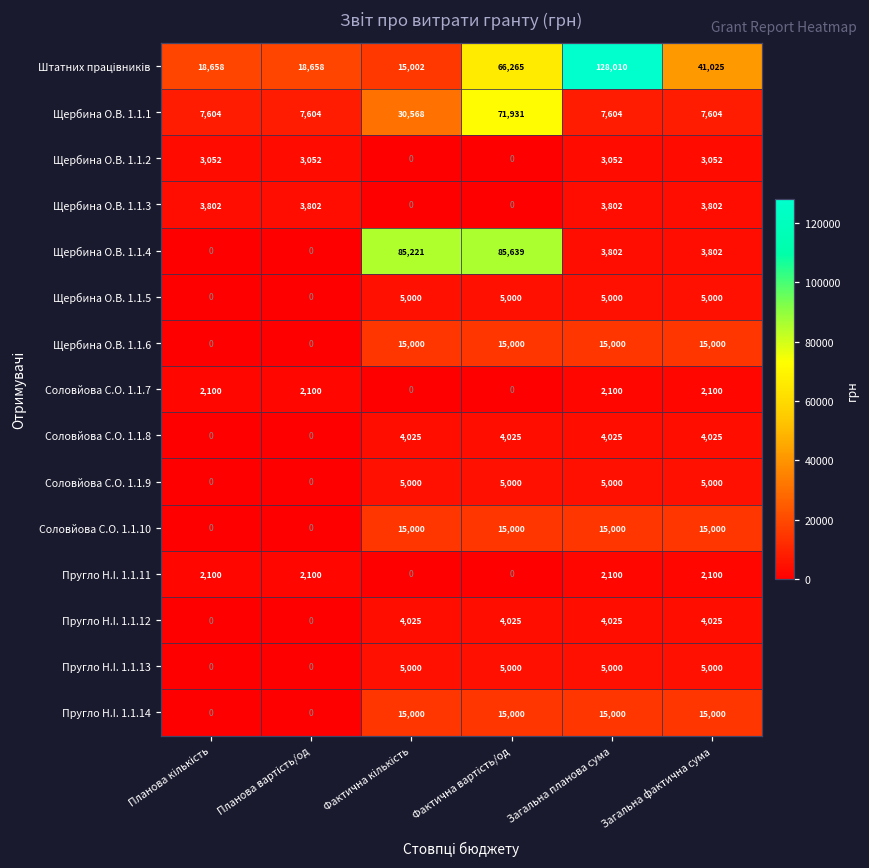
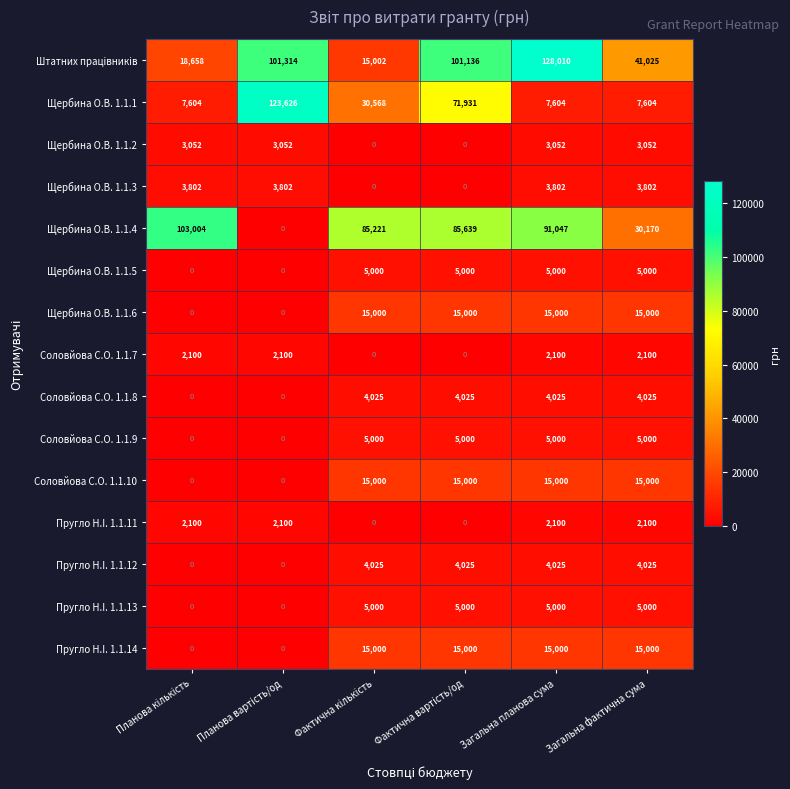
  {
    "Штатних працівників": {
      "Планова кількість": "18,658",
-     "Планова вартість/од": "18,658",
+     "Планова вартість/од": "101,314",
      "Фактична кількість": "15,002",
-     "Фактична вартість/од": "66,265",
+     "Фактична вартість/од": "101,136",
      "Загальна планова сума": "128,010",
      "Загальна фактична сума": "41,025"
    },
    "Щербина О.В. 1.1.1": {
      "Планова кількість": "7,604",
-     "Планова вартість/од": "7,604",
+     "Планова вартість/од": "123,626",
      "Фактична кількість": "30,568",
      "Фактична вартість/од": "71,931",
      "Загальна планова сума": "7,604",
      "Загальна фактична сума": "7,604"
    },
    "Щербина О.В. 1.1.2": {
      "Планова кількість": "3,052",
      "Планова вартість/од": "3,052",
      "Фактична кількість": "0",
      "Фактична вартість/од": "0",
      "Загальна планова сума": "3,052",
      "Загальна фактична сума": "3,052"
    },
    "Щербина О.В. 1.1.3": {
      "Планова кількість": "3,802",
      "Планова вартість/од": "3,802",
      "Фактична кількість": "0",
      "Фактична вартість/од": "0",
      "Загальна планова сума": "3,802",
      "Загальна фактична сума": "3,802"
    },
    "Щербина О.В. 1.1.4": {
-     "Планова кількість": "0",
+     "Планова кількість": "103,004",
      "Планова вартість/од": "0",
      "Фактична кількість": "85,221",
      "Фактична вартість/од": "85,639",
-     "Загальна планова сума": "3,802",
-     "Загальна фактична сума": "3,802"
+     "Загальна планова сума": "91,047",
+     "Загальна фактична сума": "30,170"
    },
    "Щербина О.В. 1.1.5": {
      "Планова кількість": "0",
      "Планова вартість/од": "0",
      "Фактична кількість": "5,000",
      "Фактична вартість/од": "5,000",
      "Загальна планова сума": "5,000",
      "Загальна фактична сума": "5,000"
    },
    "Щербина О.В. 1.1.6": {
      "Планова кількість": "0",
      "Планова вартість/од": "0",
      "Фактична кількість": "15,000",
      "Фактична вартість/од": "15,000",
      "Загальна планова сума": "15,000",
      "Загальна фактична сума": "15,000"
    },
    "Соловйова С.О. 1.1.7": {
      "Планова кількість": "2,100",
      "Планова вартість/од": "2,100",
      "Фактична кількість": "0",
      "Фактична вартість/од": "0",
      "Загальна планова сума": "2,100",
      "Загальна фактична сума": "2,100"
    },
    "Соловйова С.О. 1.1.8": {
      "Планова кількість": "0",
      "Планова вартість/од": "0",
      "Фактична кількість": "4,025",
      "Фактична вартість/од": "4,025",
      "Загальна планова сума": "4,025",
      "Загальна фактична сума": "4,025"
    },
    "Соловйова С.О. 1.1.9": {
      "Планова кількість": "0",
      "Планова вартість/од": "0",
      "Фактична кількість": "5,000",
      "Фактична вартість/од": "5,000",
      "Загальна планова сума": "5,000",
      "Загальна фактична сума": "5,000"
    },
    "Соловйова С.О. 1.1.10": {
      "Планова кількість": "0",
      "Планова вартість/од": "0",
      "Фактична кількість": "15,000",
      "Фактична вартість/од": "15,000",
      "Загальна планова сума": "15,000",
      "Загальна фактична сума": "15,000"
    },
    "Пругло Н.І. 1.1.11": {
      "Планова кількість": "2,100",
      "Планова вартість/од": "2,100",
      "Фактична кількість": "0",
      "Фактична вартість/од": "0",
      "Загальна планова сума": "2,100",
      "Загальна фактична сума": "2,100"
    },
    "Пругло Н.І. 1.1.12": {
      "Планова кількість": "0",
      "Планова вартість/од": "0",
      "Фактична кількість": "4,025",
      "Фактична вартість/од": "4,025",
      "Загальна планова сума": "4,025",
      "Загальна фактична сума": "4,025"
    },
    "Пругло Н.І. 1.1.13": {
      "Планова кількість": "0",
      "Планова вартість/од": "0",
      "Фактична кількість": "5,000",
      "Фактична вартість/од": "5,000",
      "Загальна планова сума": "5,000",
      "Загальна фактична сума": "5,000"
    },
    "Пругло Н.І. 1.1.14": {
      "Планова кількість": "0",
      "Планова вартість/од": "0",
      "Фактична кількість": "15,000",
      "Фактична вартість/од": "15,000",
      "Загальна планова сума": "15,000",
      "Загальна фактична сума": "15,000"
    }
  }
